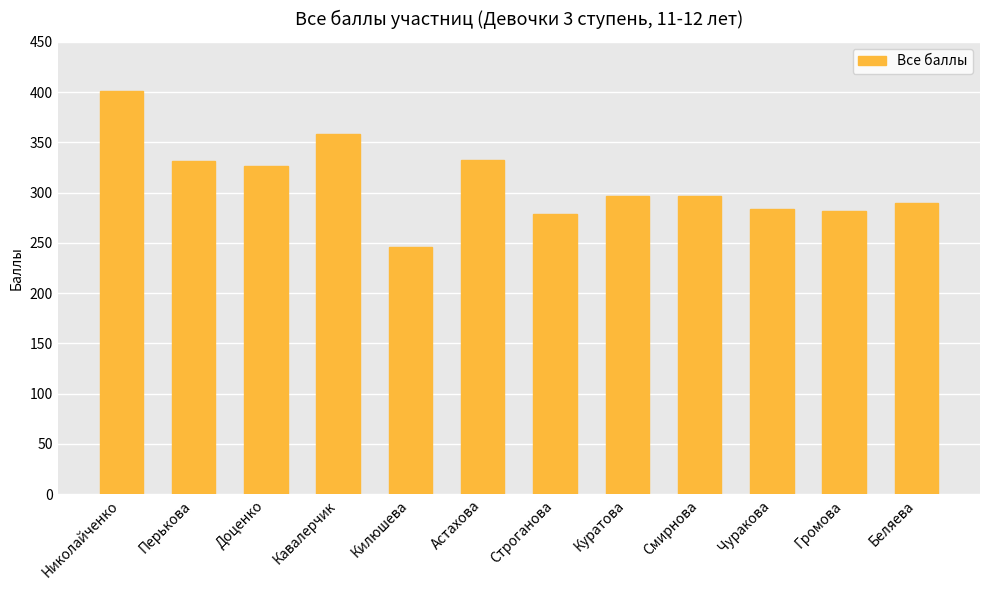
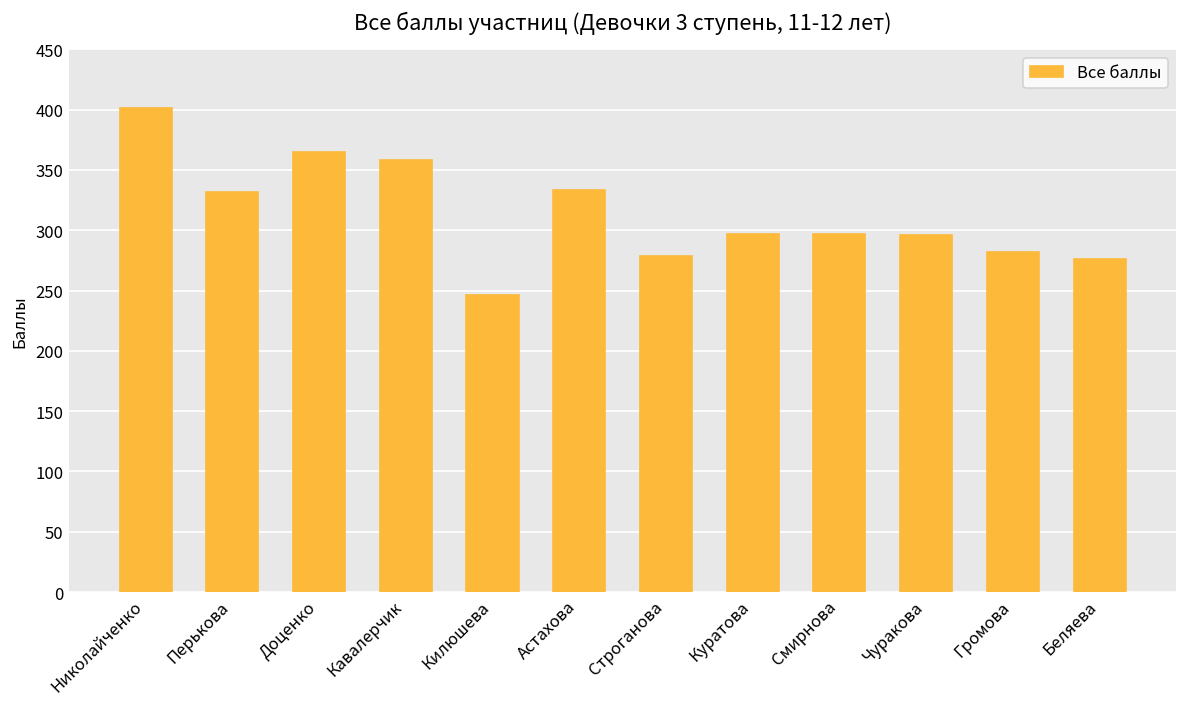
  {
    "Николайченко": 401,
    "Перькова": 332,
-   "Доценко": 327,
+   "Доценко": 365,
    "Кавалерчик": 358,
    "Килюшева": 246,
    "Астахова": 333,
    "Строганова": 279,
    "Куратова": 297,
    "Смирнова": 297,
-   "Чуракова": 284,
+   "Чуракова": 296,
    "Громова": 282,
-   "Беляева": 290
+   "Беляева": 276
  }
